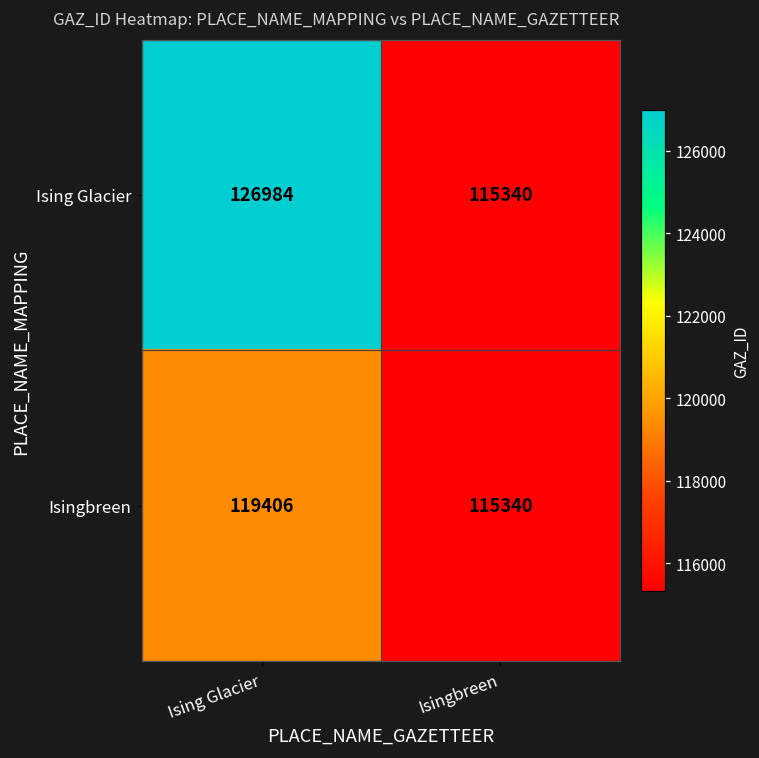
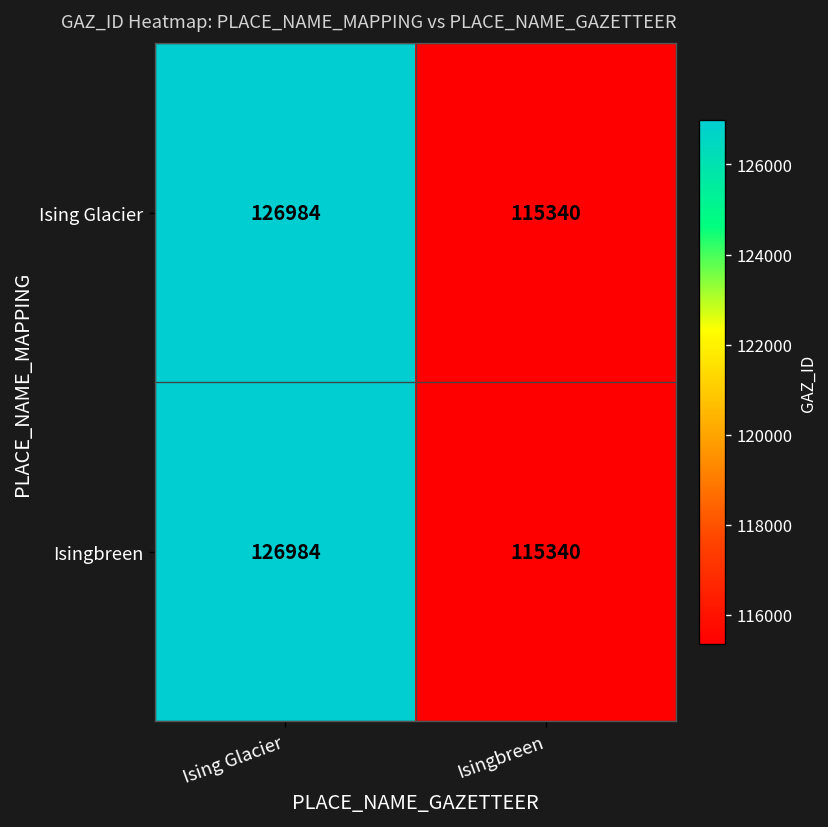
  {
    "Ising Glacier": {
      "Ising Glacier": 126984,
      "Isingbreen": 115340
    },
    "Isingbreen": {
-     "Ising Glacier": 119406,
+     "Ising Glacier": 126984,
      "Isingbreen": 115340
    }
  }
